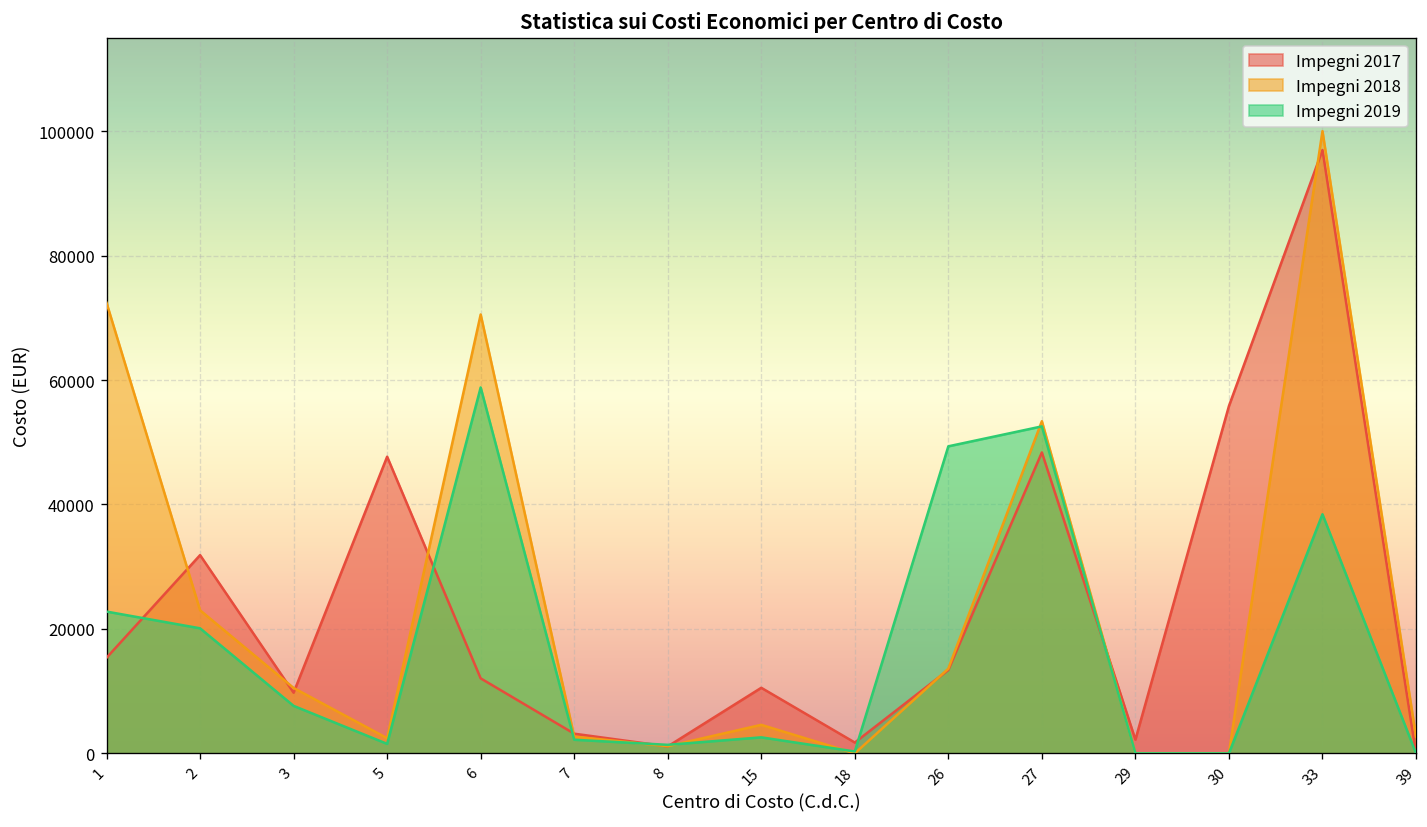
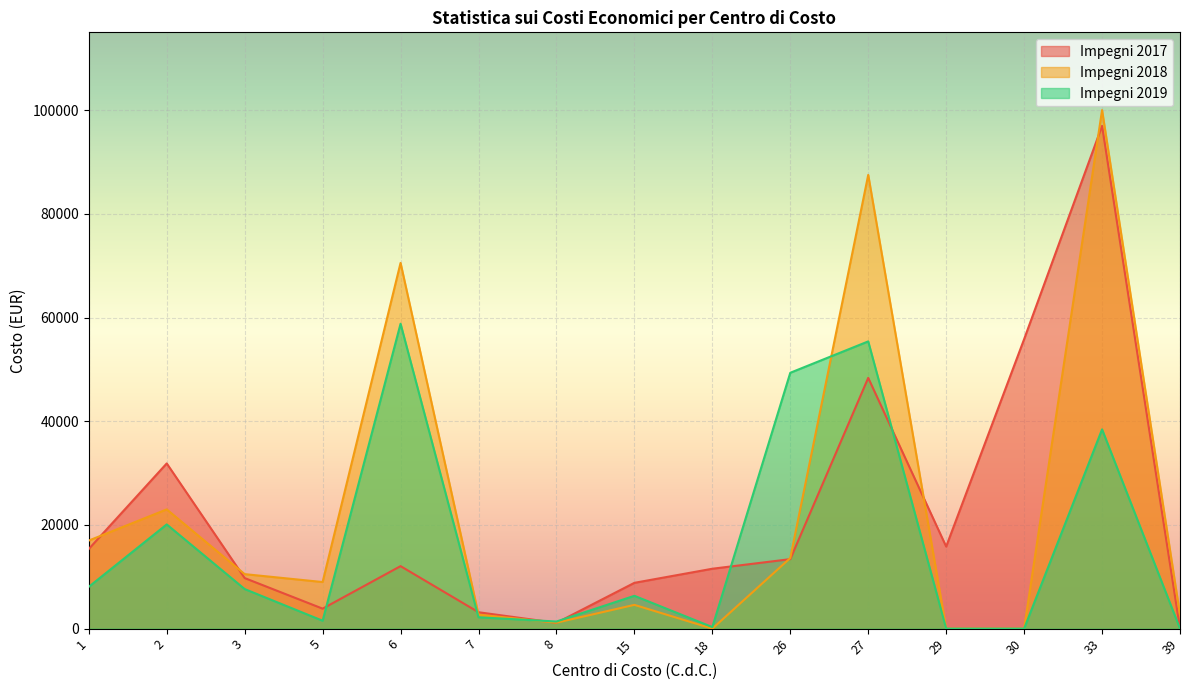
  {
    "Impegni 2017": {
      "1": 15000,
      "2": 32000,
      "3": 10000,
-     "5": 48000,
+     "5": 4000,
      "6": 12000,
-     "15": 11000,
-     "18": 2000,
+     "15": 9000,
+     "18": 12000,
      "27": 48000,
-     "29": 2000,
+     "29": 16000,
      "30": 56000,
      "33": 97000
    },
    "Impegni 2018": {
-     "1": 72000,
+     "1": 17000,
      "2": 23000,
      "3": 11000,
-     "5": 2000,
+     "5": 9000,
      "6": 71000,
      "15": 5000,
-     "27": 53000,
+     "27": 88000,
      "33": 100000,
      "39": 3000
    },
    "Impegni 2019": {
-     "1": 23000,
+     "1": 8000,
      "2": 20000,
      "3": 8000,
      "5": 2000,
      "6": 59000,
      "7": 2000,
-     "15": 3000,
+     "15": 6000,
      "26": 49000,
-     "27": 53000,
+     "27": 55000,
      "33": 38000
    }
  }
